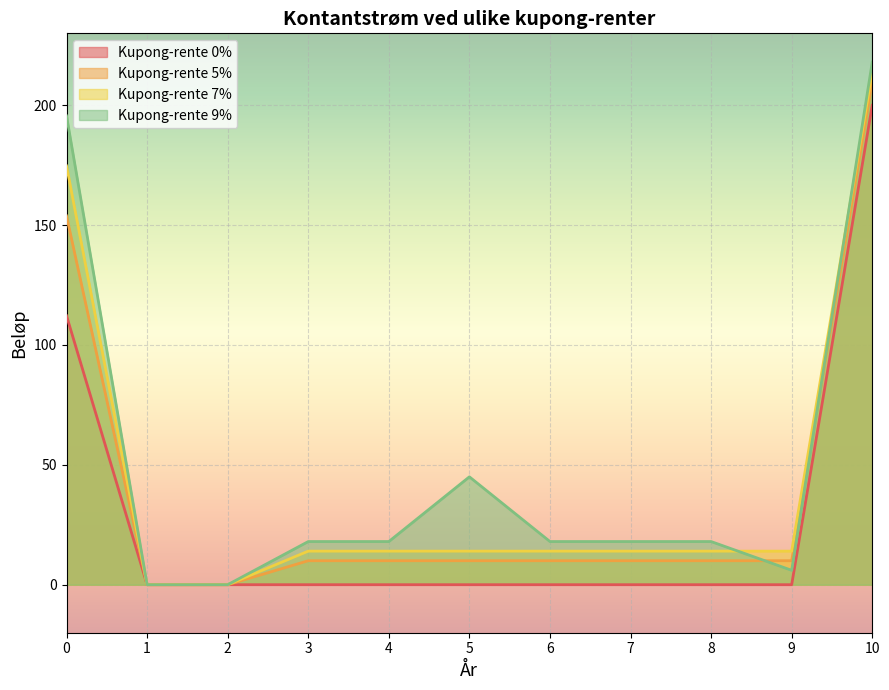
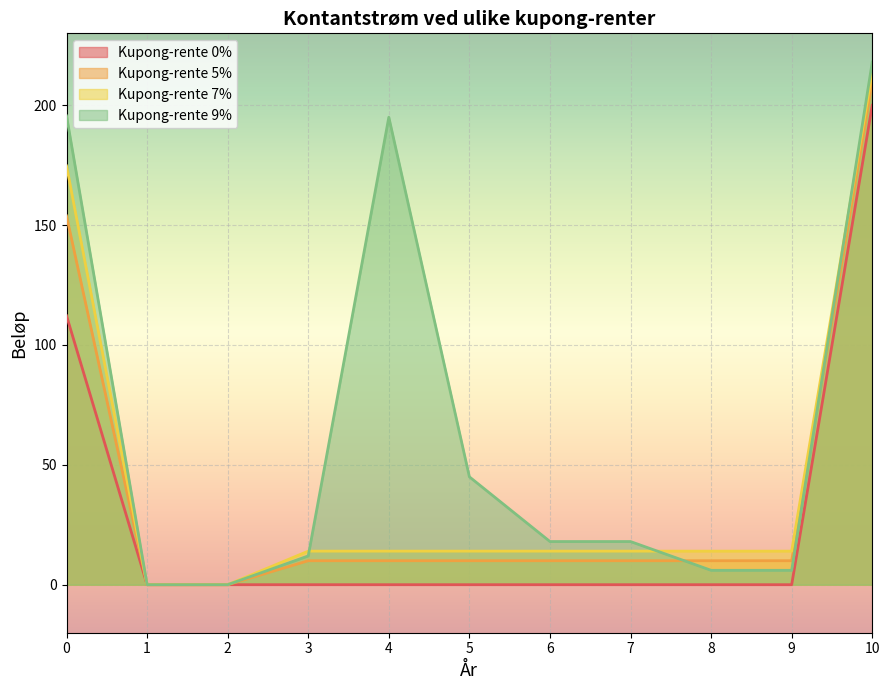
  {
    "Kupong-rente 0%": {
      "0": 112,
      "3": 0,
      "4": 0,
      "5": 0,
      "6": 0,
      "7": 0,
      "8": 0,
      "9": 0,
      "10": 200
    },
    "Kupong-rente 9%": {
      "0": 196,
-     "3": 18,
-     "4": 18,
+     "3": 12,
+     "4": 195,
      "5": 45,
      "6": 18,
      "7": 18,
-     "8": 18,
+     "8": 6,
      "9": 6,
      "10": 218
    }
  }
